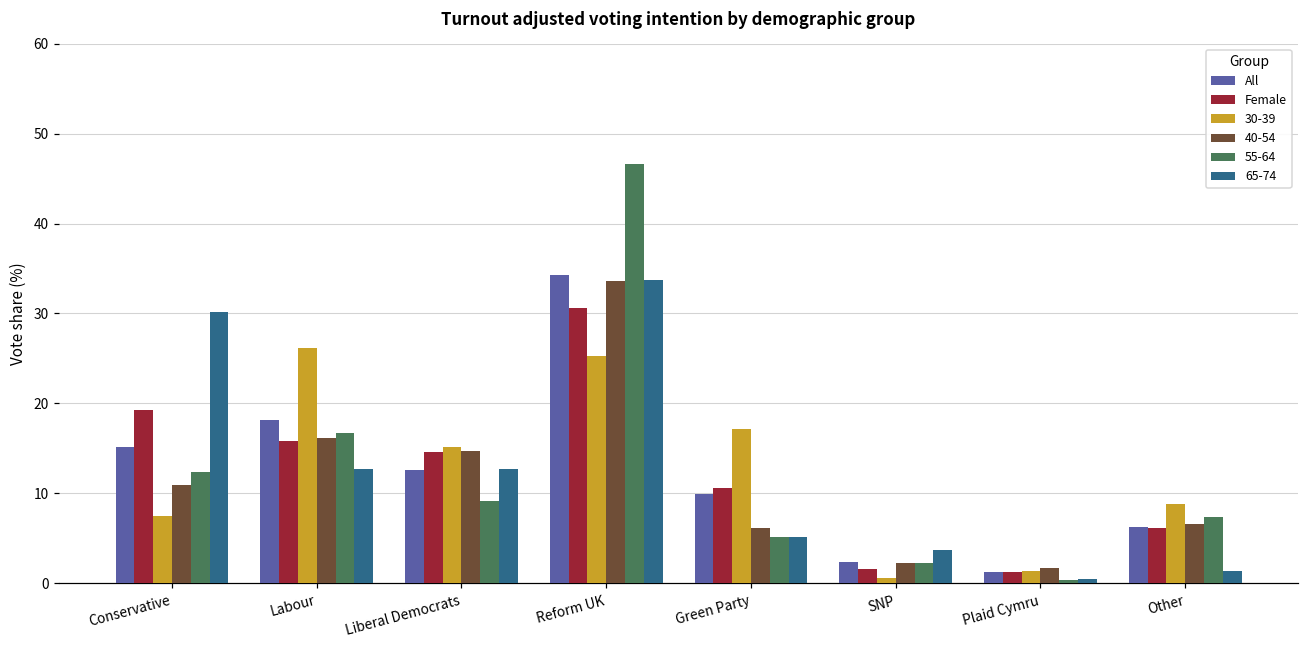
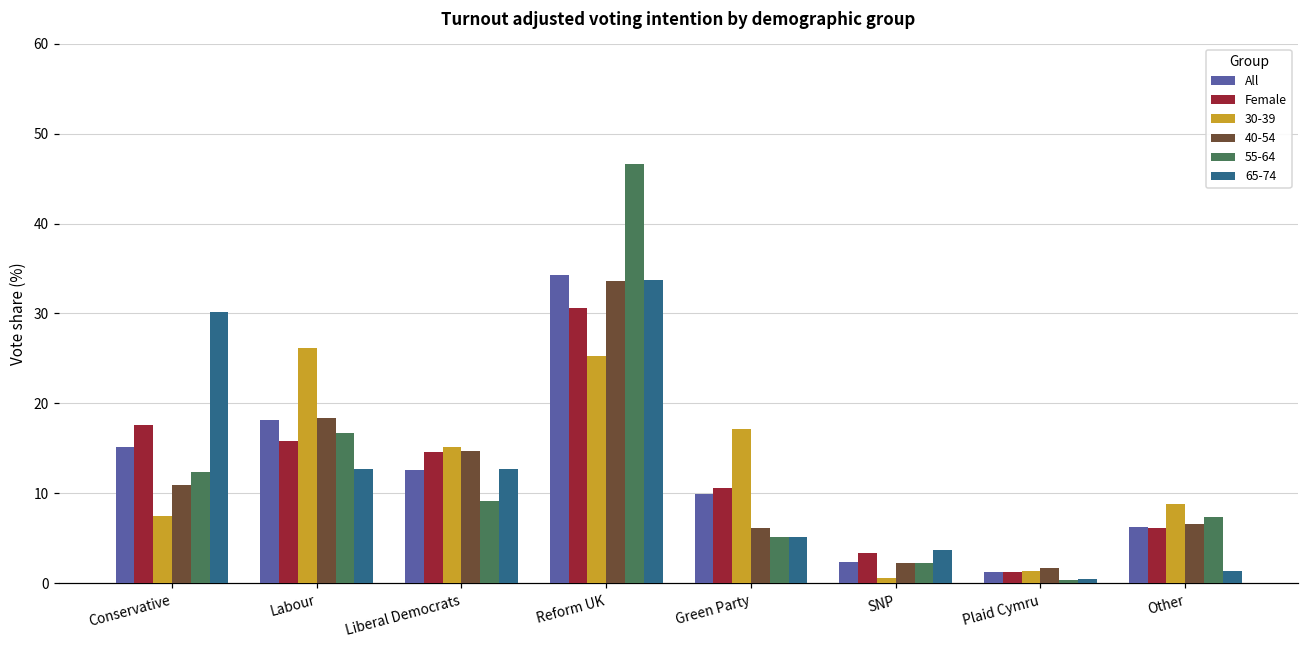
  {
    "Female": {
-     "Conservative": 19,
+     "Conservative": 18,
      "Labour": 16,
      "Liberal Democrats": 15,
      "Reform UK": 31,
      "Green Party": 11,
-     "SNP": 2,
+     "SNP": 3,
      "Plaid Cymru": 1,
      "Other": 6
    },
    "30-39": {
      "Conservative": 7,
      "Labour": 26,
      "Liberal Democrats": 15,
      "Reform UK": 25,
      "Green Party": 17,
      "SNP": 1,
      "Plaid Cymru": 1,
      "Other": 9
    },
    "40-54": {
      "Conservative": 11,
-     "Labour": 16,
+     "Labour": 18,
      "Liberal Democrats": 15,
      "Reform UK": 34,
      "Green Party": 6,
      "SNP": 2,
      "Plaid Cymru": 2,
      "Other": 7
    }
  }
